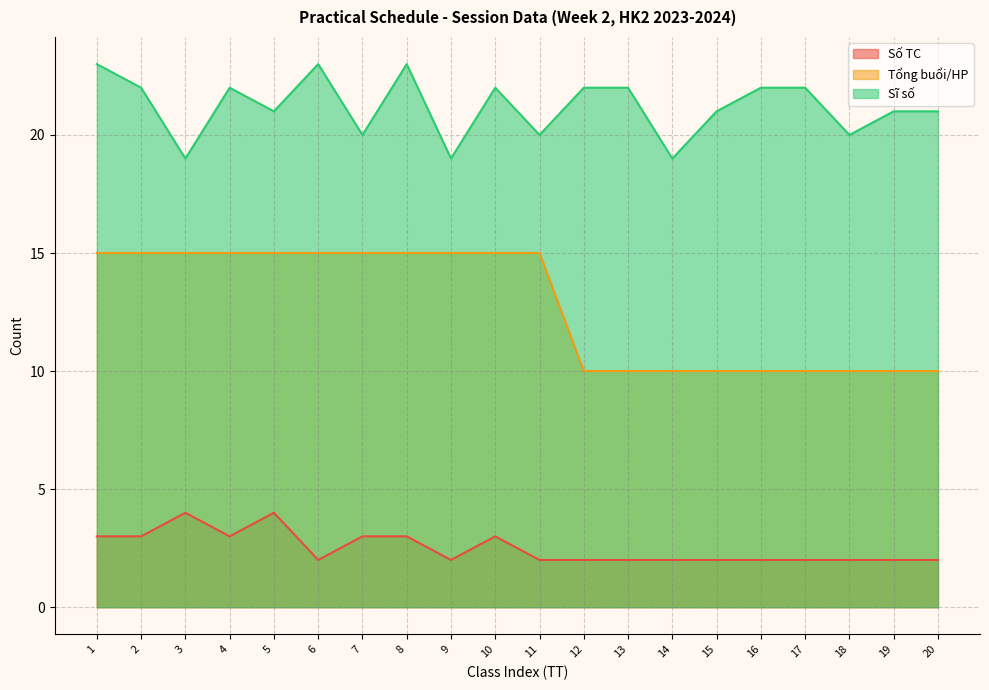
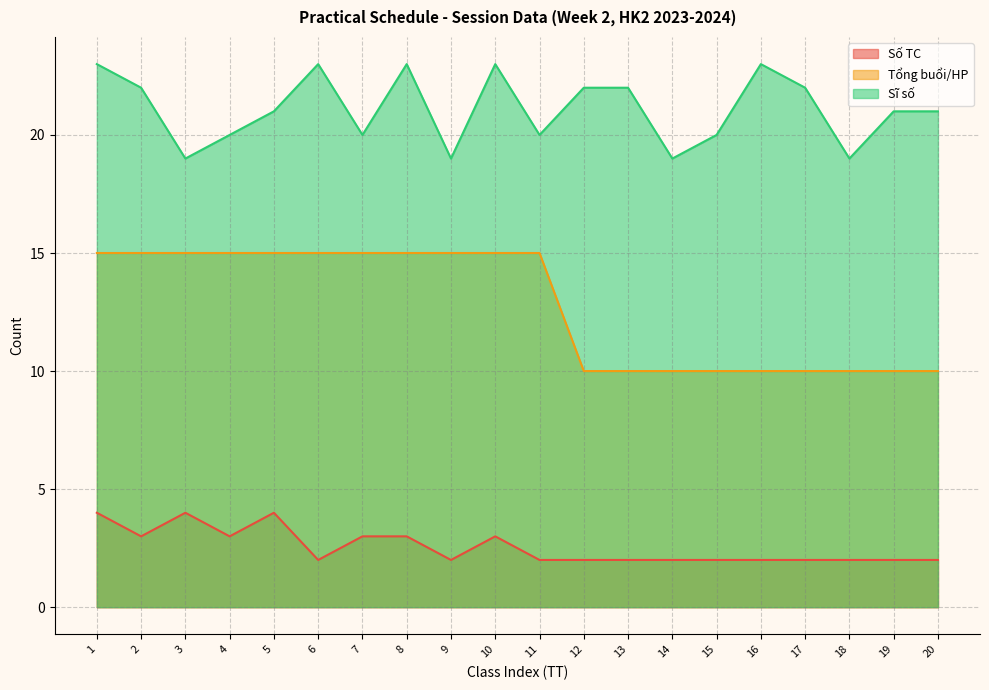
  {
    "Số TC": {
-     "1": 3,
+     "1": 4,
      "2": 3,
      "3": 4,
      "4": 3,
      "5": 4,
      "6": 2,
      "7": 3,
      "8": 3,
      "9": 2,
      "10": 3,
      "11": 2,
      "12": 2,
      "13": 2,
      "14": 2,
      "15": 2,
      "16": 2,
      "17": 2,
      "18": 2,
      "19": 2,
      "20": 2
    },
    "Tổng buổi/HP": {
      "1": 15,
      "2": 15,
      "3": 15,
      "4": 15,
      "5": 15,
      "6": 15,
      "7": 15,
      "8": 15,
      "9": 15,
      "10": 15,
      "11": 15,
      "12": 10,
      "13": 10,
      "14": 10,
      "15": 10,
      "16": 10,
      "17": 10,
      "18": 10,
      "19": 10,
      "20": 10
    },
    "Sĩ số": {
      "1": 23,
      "2": 22,
      "3": 19,
-     "4": 22,
+     "4": 20,
      "5": 21,
      "6": 23,
      "7": 20,
      "8": 23,
      "9": 19,
-     "10": 22,
+     "10": 23,
      "11": 20,
      "12": 22,
      "13": 22,
      "14": 19,
-     "15": 21,
-     "16": 22,
+     "15": 20,
+     "16": 23,
      "17": 22,
-     "18": 20,
+     "18": 19,
      "19": 21,
      "20": 21
    }
  }
